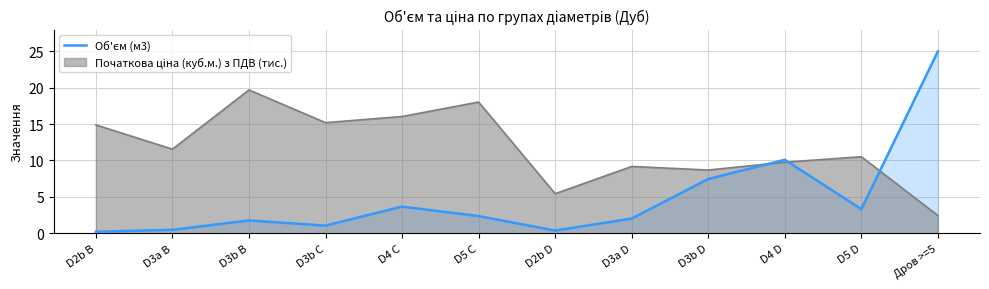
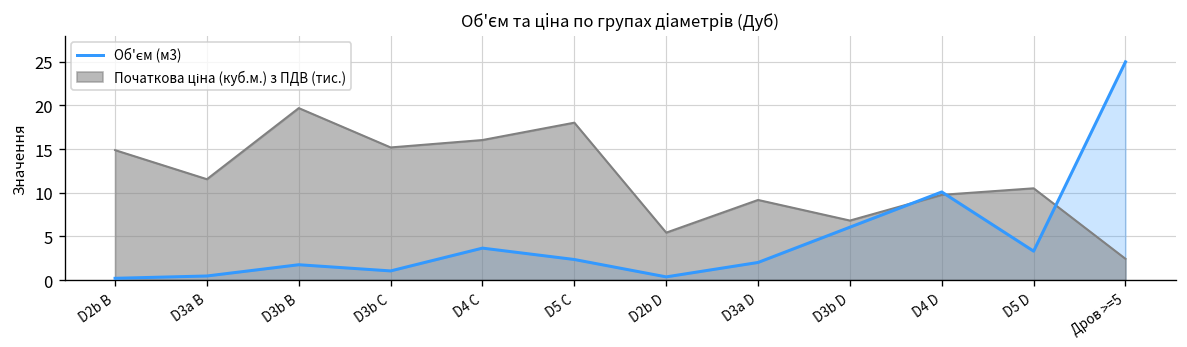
  {
    "Об'єм (м3)": {
      "D2b B": 0,
      "D3a B": 0,
      "D3b B": 2,
      "D3b C": 1,
      "D4 C": 4,
      "D5 C": 2,
      "D2b D": 0,
      "D3a D": 2,
-     "D3b D": 7,
+     "D3b D": 6,
      "D5 D": 3,
      "Дров >=5": 25
    },
    "Початкова ціна (куб.м.) з ПДВ (тис.)": {
      "D2b B": 15,
      "D3a B": 12,
      "D3b B": 20,
      "D3b C": 15,
      "D4 C": 16,
      "D5 C": 18,
      "D2b D": 5,
      "D3a D": 9,
-     "D3b D": 9,
+     "D3b D": 7,
      "D5 D": 11,
      "Дров >=5": 2
    }
  }
